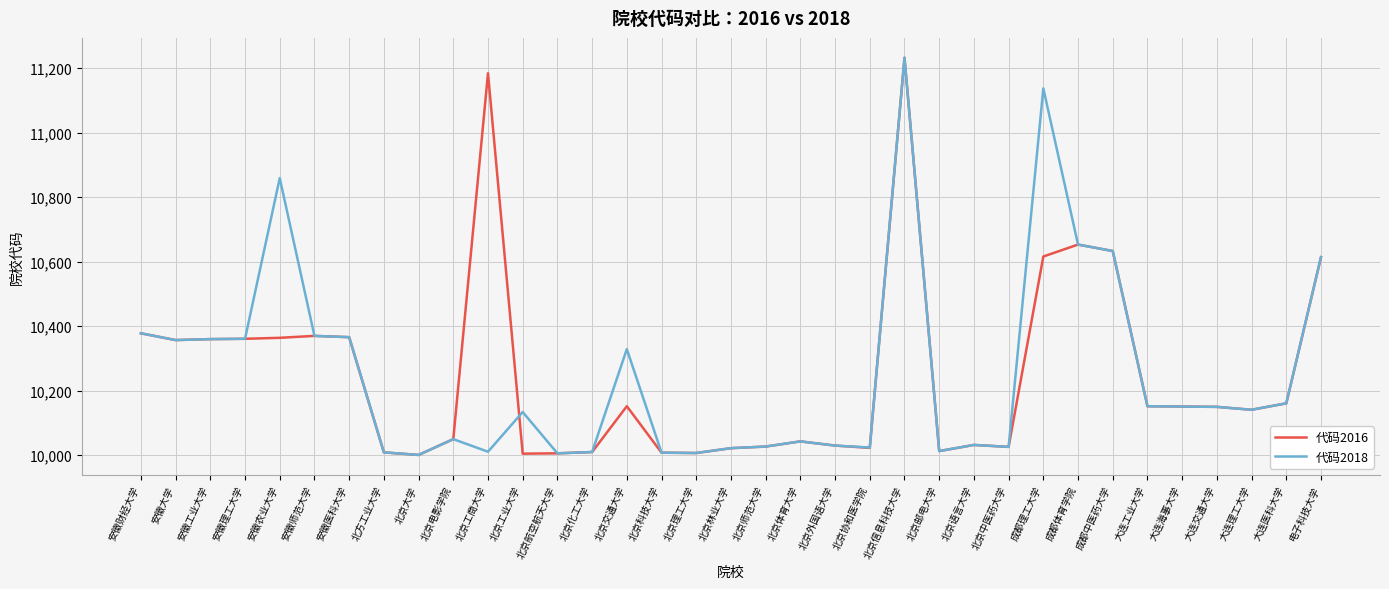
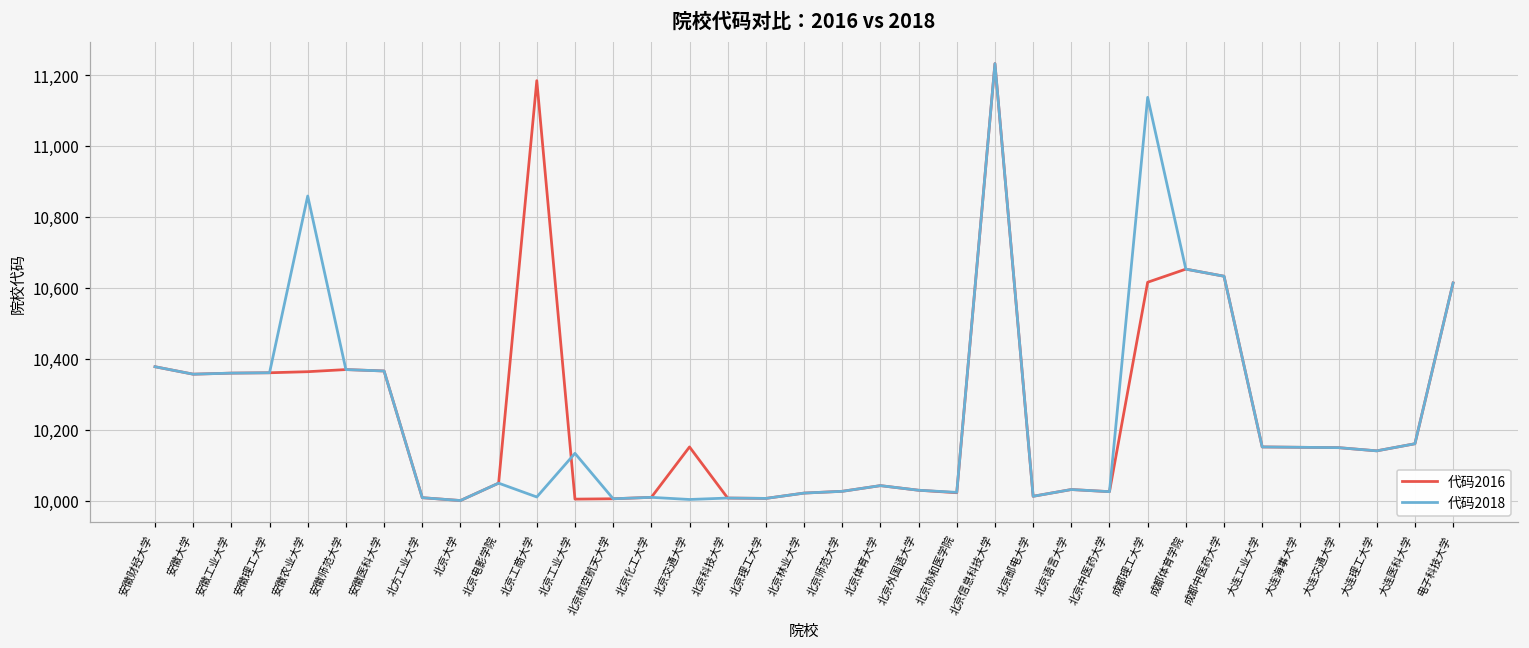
  {
    "代码2016": {
      "安徽农业大学": "10,360",
      "北京工商大学": "11,180",
      "北京工业大学": "10,010",
      "北京交通大学": "10,150",
      "成都理工大学": "10,620"
    },
    "代码2018": {
      "安徽农业大学": "10,860",
      "北京工商大学": "10,010",
      "北京工业大学": "10,130",
-     "北京交通大学": "10,330",
+     "北京交通大学": "10,000",
      "成都理工大学": "11,140"
    }
  }
